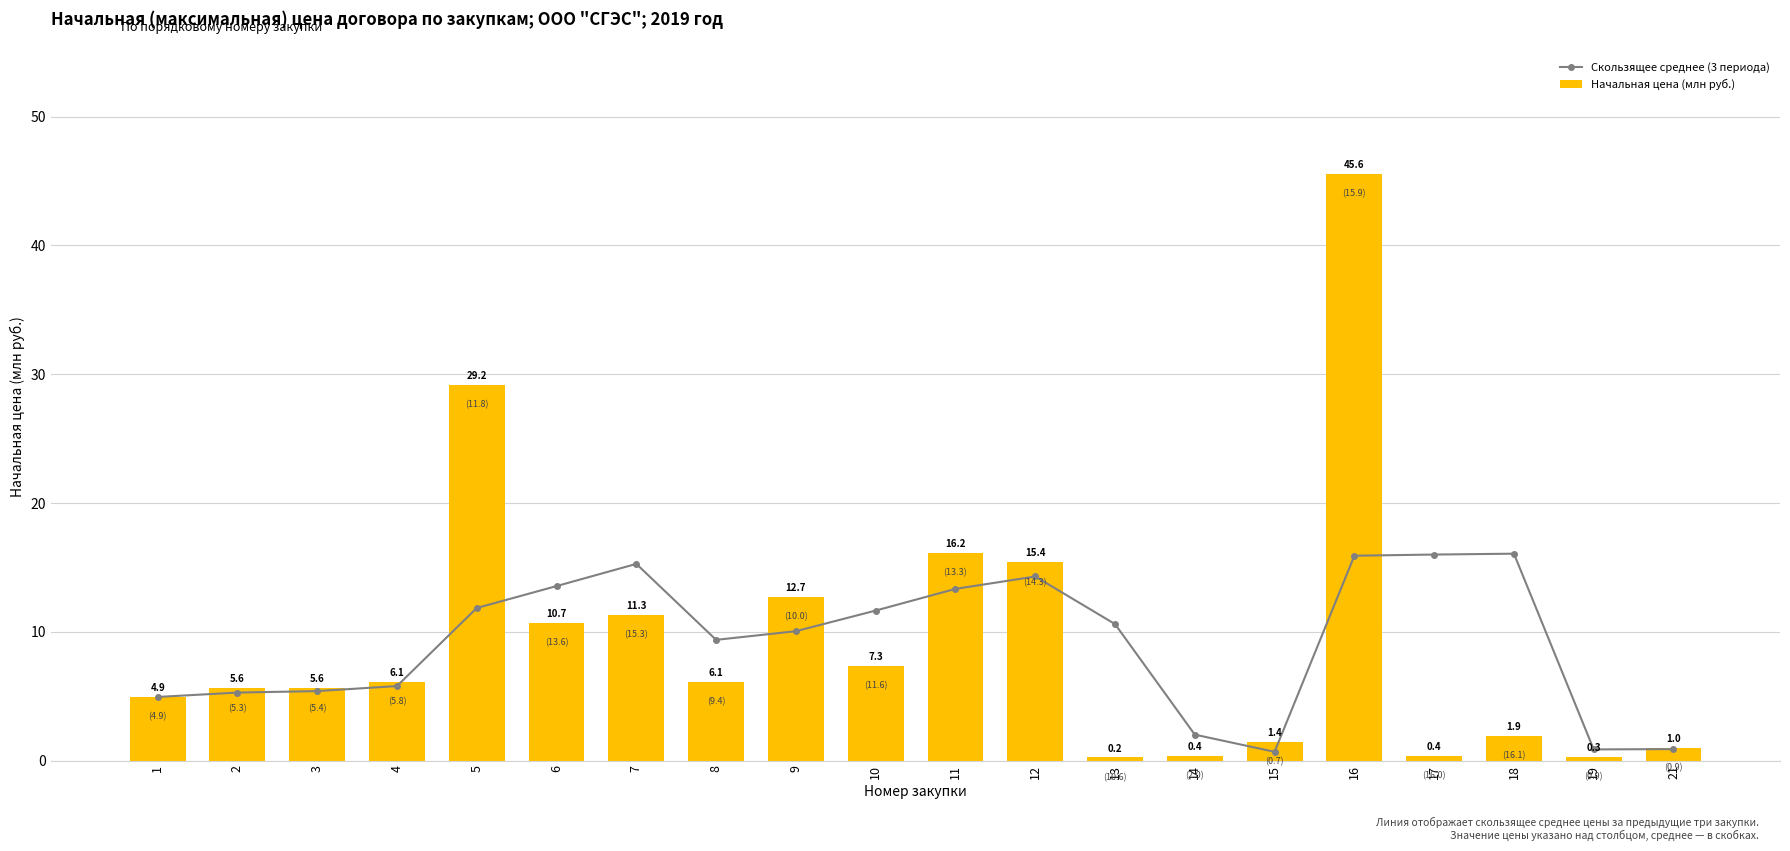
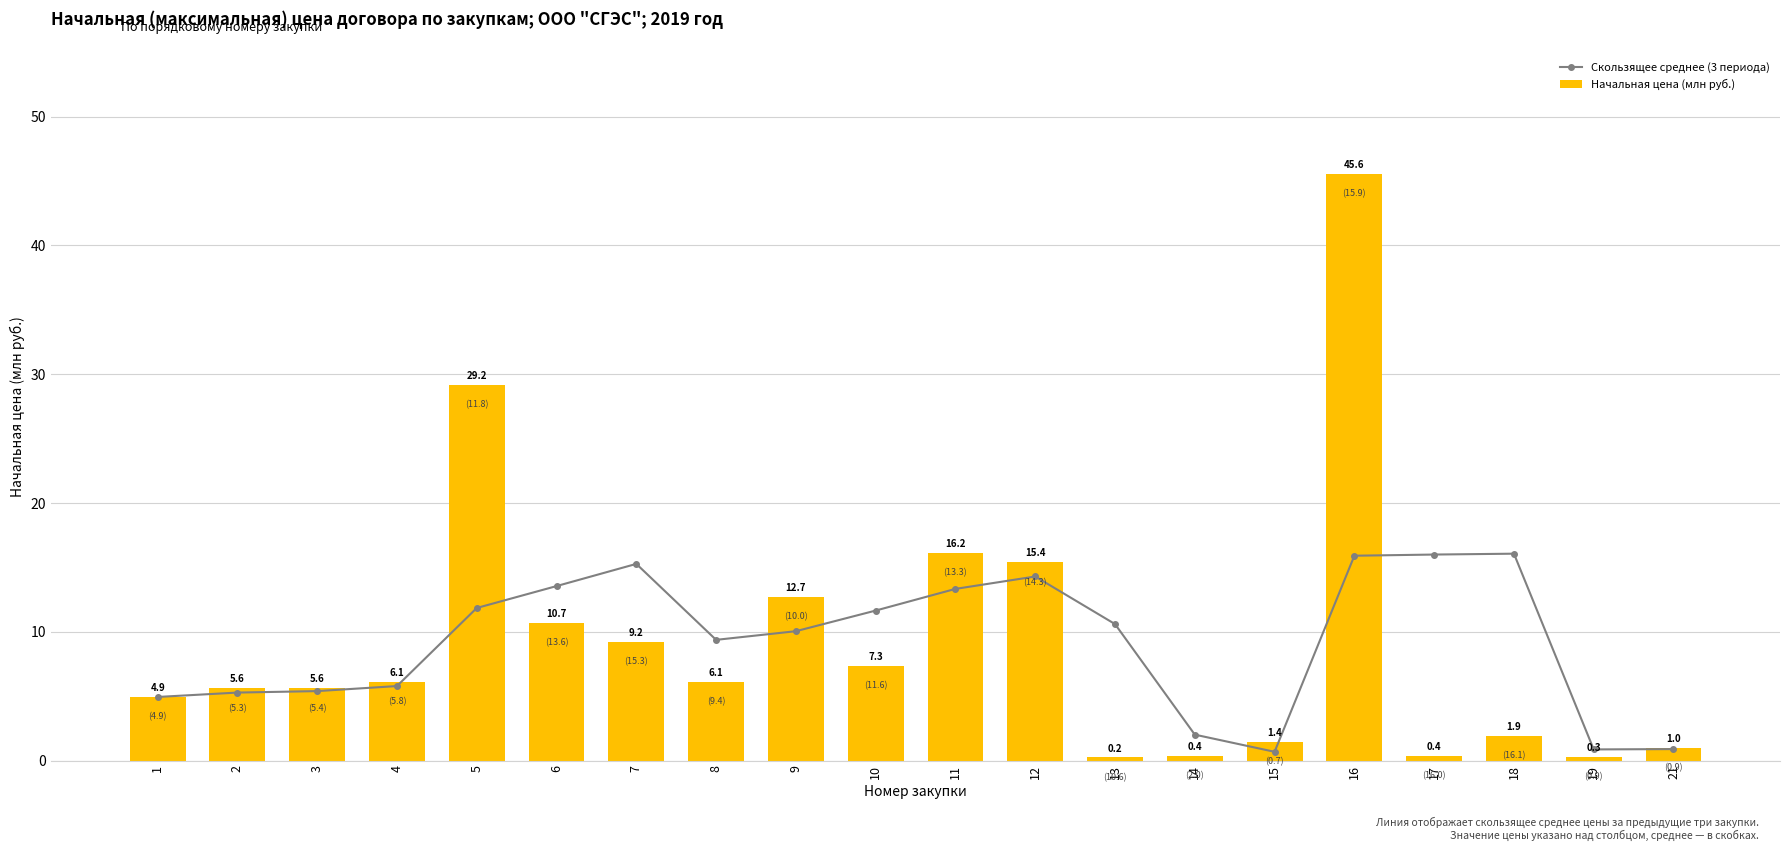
  {
    "Скользящее среднее (3 периода)": {
      "1": "4.9",
      "2": "(5.3)",
      "3": "(5.4)",
      "4": "(5.8)",
      "9": "(10.0)",
      "11": "(13.3)",
      "12": "(14.3)",
      "15": "(0.7)",
      "19": "(0.9)",
      "21": "(0.9)"
    },
    "Начальная цена (млн руб.)": {
      "1": "4.9",
      "2": "5.6",
      "3": "5.6",
      "4": "6.1",
      "5": "29.2",
      "6": "10.7",
-     "7": "11.3",
+     "7": "9.2",
      "8": "6.1",
      "9": "12.7",
      "10": "7.3",
      "11": "16.2",
      "12": "15.4",
      "13": "0.2",
      "14": "0.4",
      "15": "1.4",
      "16": "45.6",
      "17": "0.4",
      "18": "1.9",
      "21": "1.0"
    }
  }
